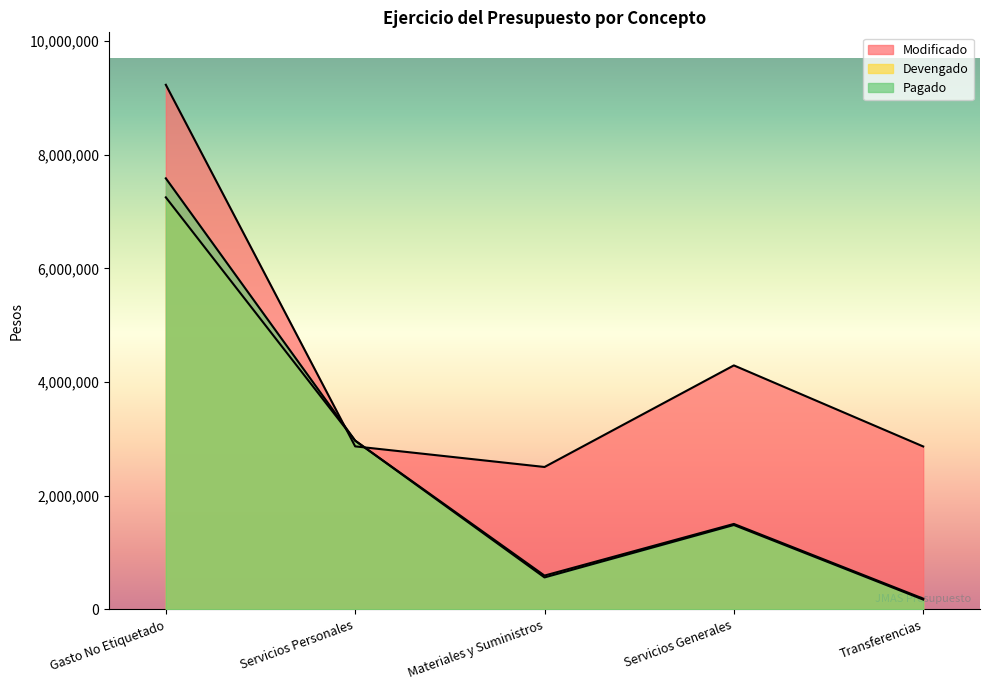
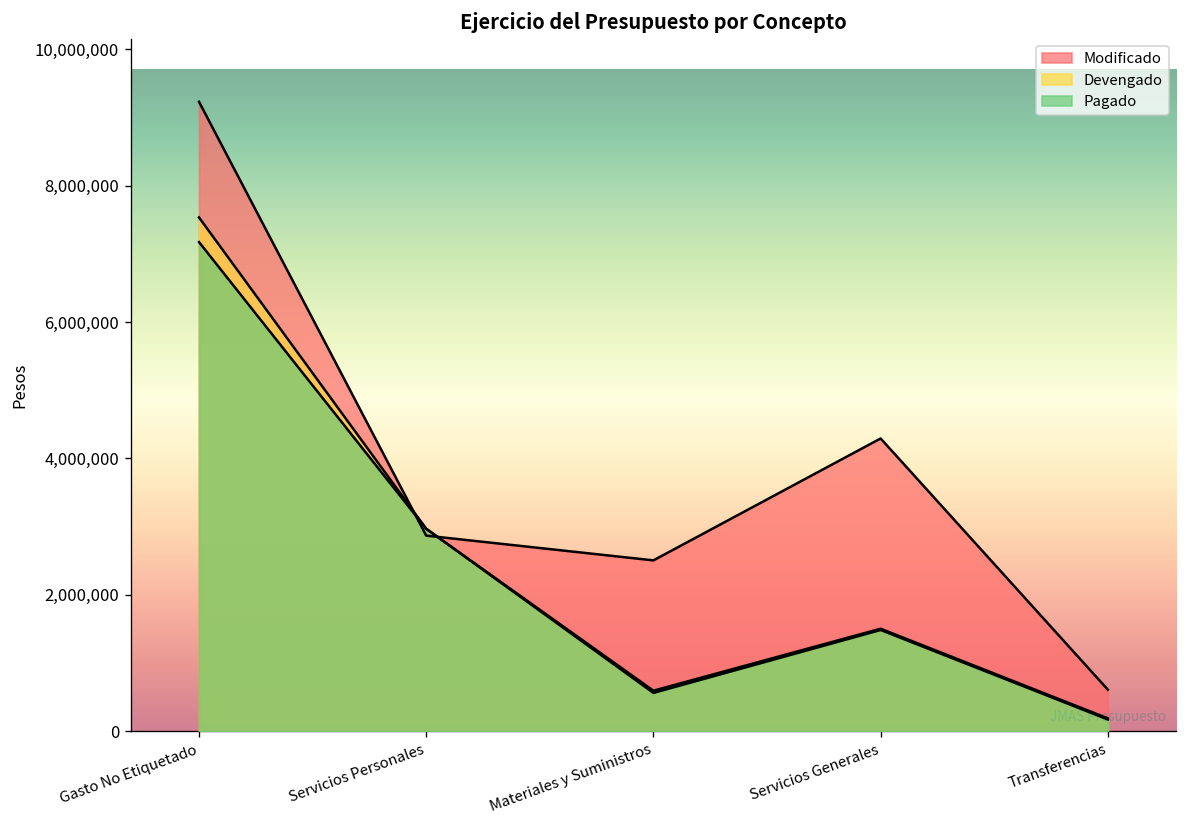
  {
    "Modificado": {
      "Gasto No Etiquetado": "9,200,000",
      "Servicios Personales": "2,900,000",
      "Materiales y Suministros": "2,500,000",
      "Servicios Generales": "4,300,000",
-     "Transferencias": "2,900,000"
+     "Transferencias": "600,000"
    },
    "Devengado": {
-     "Gasto No Etiquetado": "7,200,000"
+     "Gasto No Etiquetado": "7,500,000"
    },
    "Pagado": {
-     "Gasto No Etiquetado": "7,600,000"
+     "Gasto No Etiquetado": "7,200,000"
    }
  }
